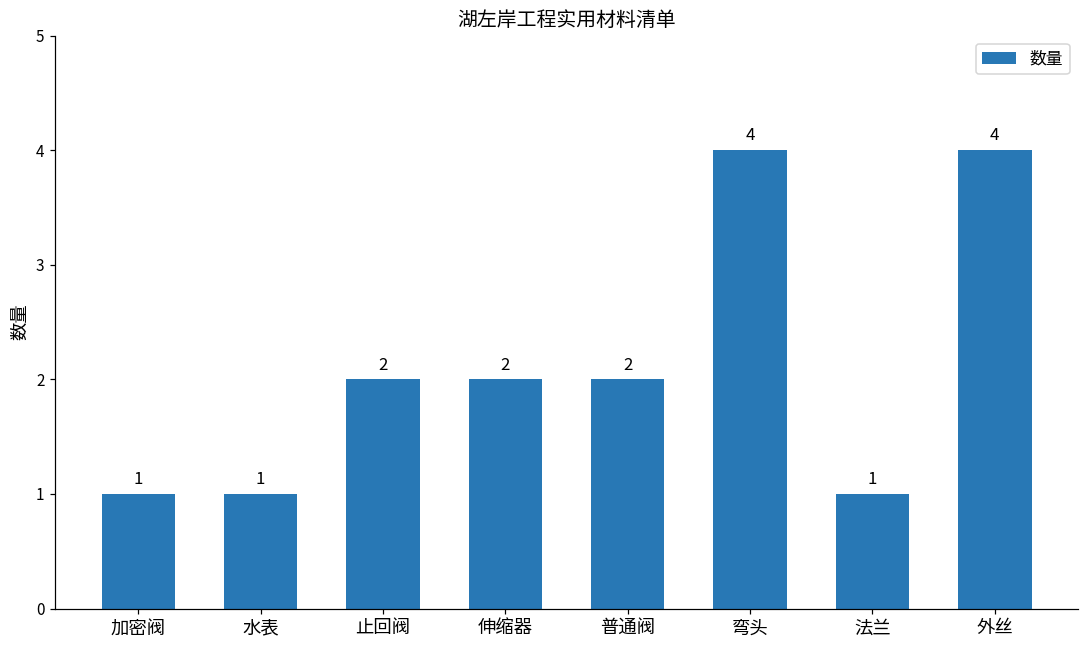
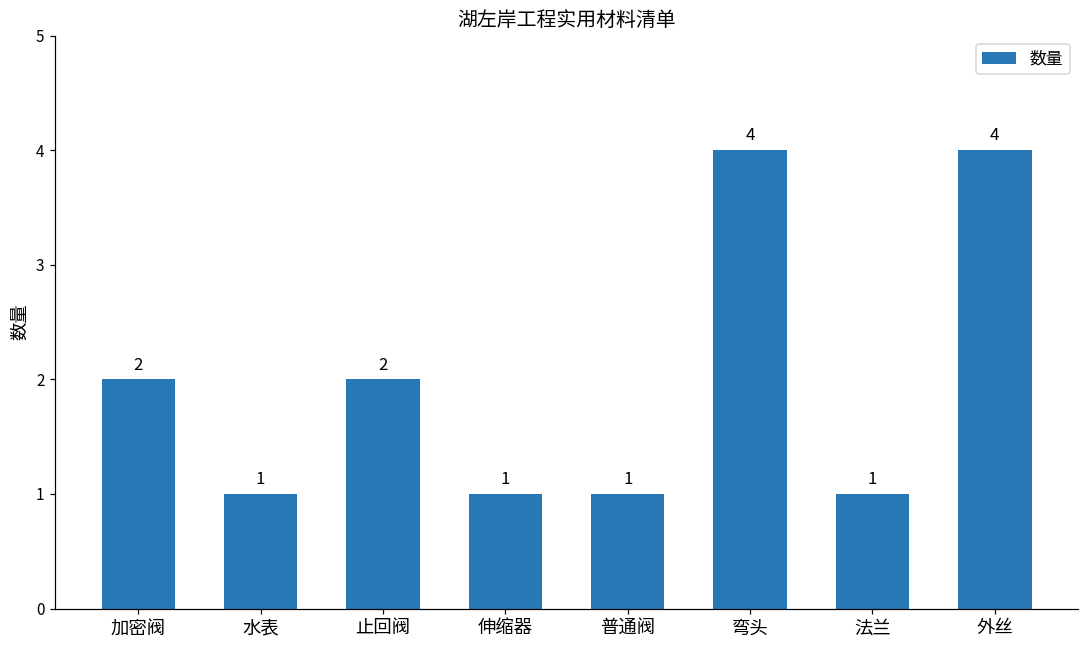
  {
-   "加密阀": 1,
+   "加密阀": 2,
    "水表": 1,
    "止回阀": 2,
-   "伸缩器": 2,
-   "普通阀": 2,
+   "伸缩器": 1,
+   "普通阀": 1,
    "弯头": 4,
    "法兰": 1,
    "外丝": 4
  }
